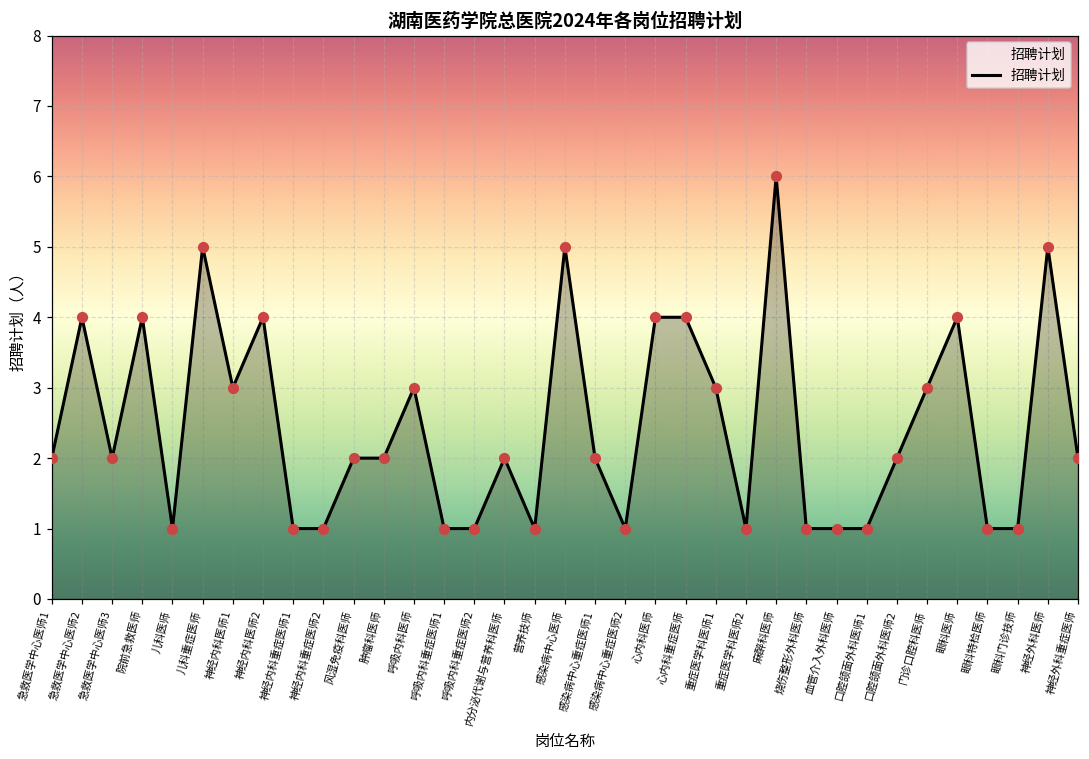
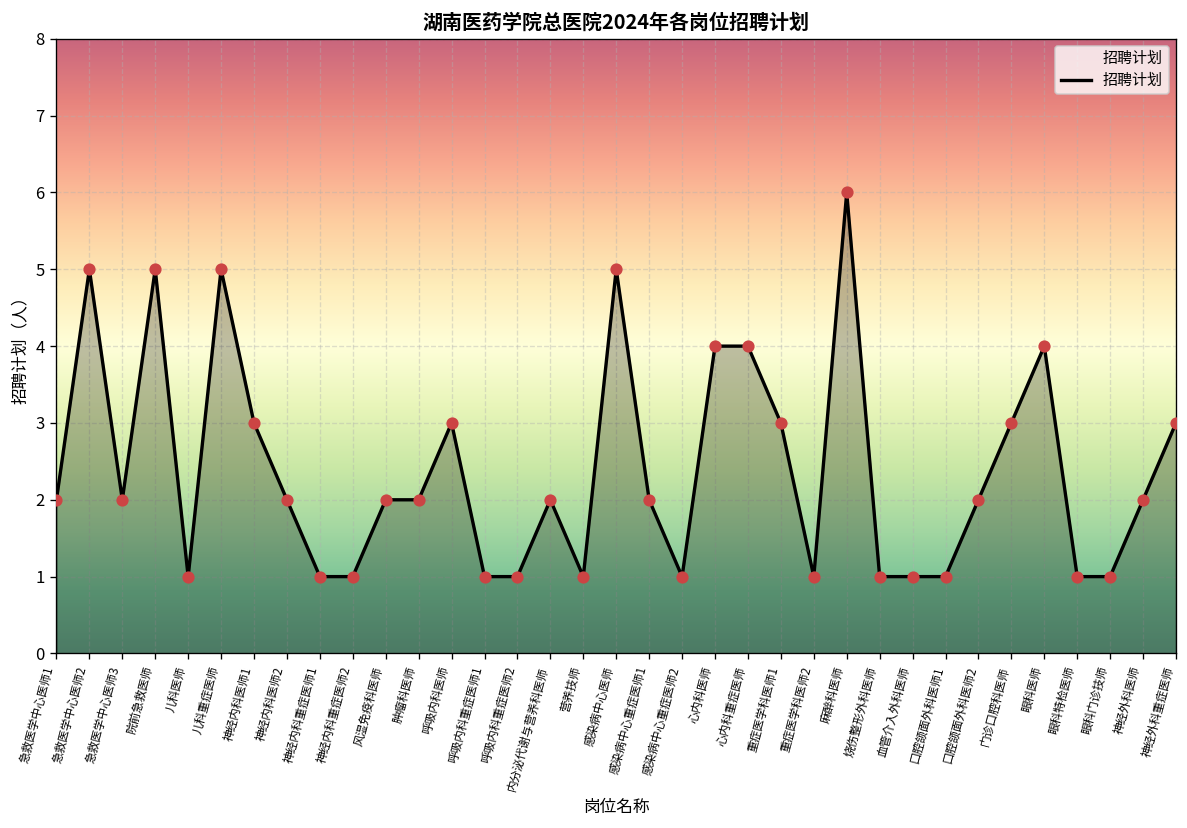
  {
    "急救医学中心医师1": 2,
-   "急救医学中心医师2": 4,
+   "急救医学中心医师2": 5,
    "急救医学中心医师3": 2,
-   "院前急救医师": 4,
+   "院前急救医师": 5,
    "儿科医师": 1,
    "儿科重症医师": 5,
    "神经内科医师1": 3,
-   "神经内科医师2": 4,
+   "神经内科医师2": 2,
    "神经内科重症医师1": 1,
    "神经内科重症医师2": 1,
    "风湿免疫科医师": 2,
    "肿瘤科医师": 2,
    "呼吸内科医师": 3,
    "呼吸内科重症医师1": 1,
    "呼吸内科重症医师2": 1,
    "内分泌代谢与营养科医师": 2,
    "营养技师": 1,
    "感染病中心医师": 5,
    "感染病中心重症医师1": 2,
    "感染病中心重症医师2": 1,
    "心内科医师": 4,
    "心内科重症医师": 4,
    "重症医学科医师1": 3,
    "重症医学科医师2": 1,
    "麻醉科医师": 6,
    "烧伤整形外科医师": 1,
    "血管介入外科医师": 1,
    "口腔颌面外科医师1": 1,
    "口腔颌面外科医师2": 2,
    "门诊口腔科医师": 3,
    "眼科医师": 4,
    "眼科特检医师": 1,
    "眼科门诊技师": 1,
-   "神经外科医师": 5,
-   "神经外科重症医师": 2
+   "神经外科医师": 2,
+   "神经外科重症医师": 3
  }
